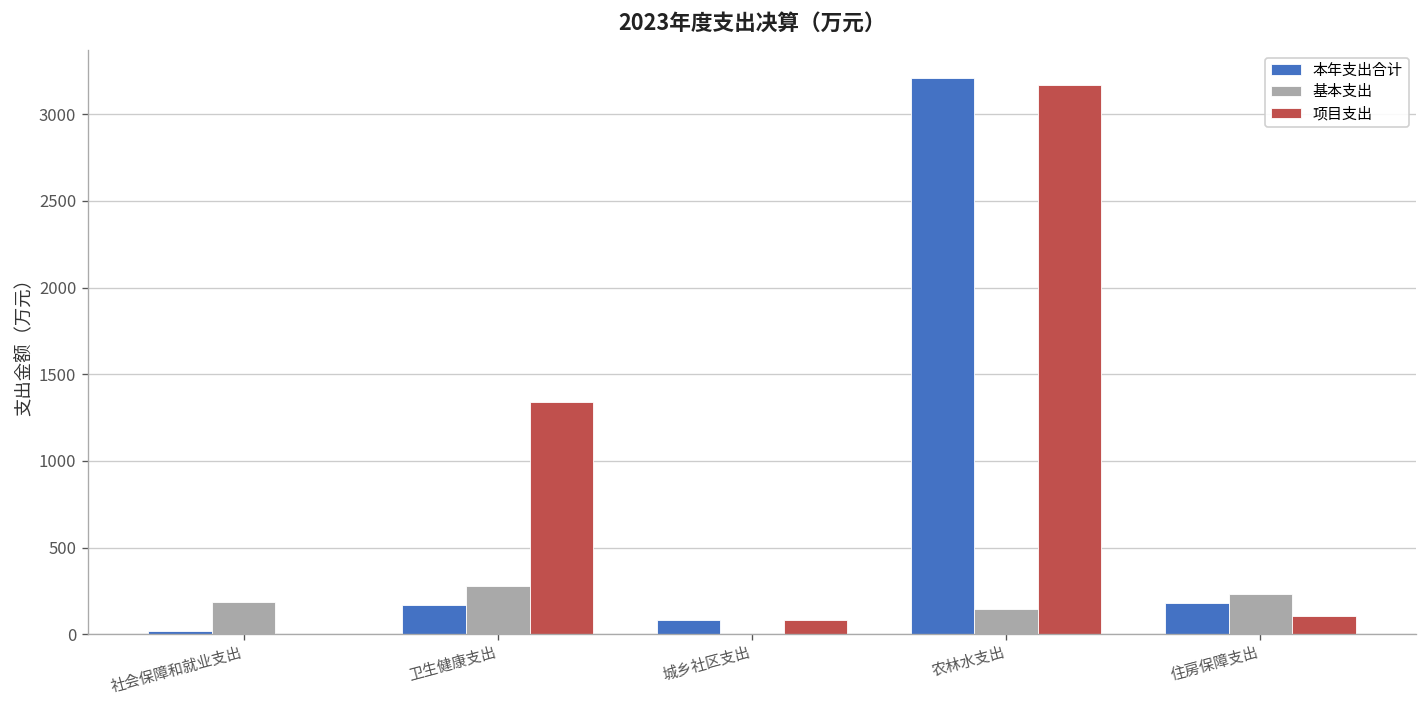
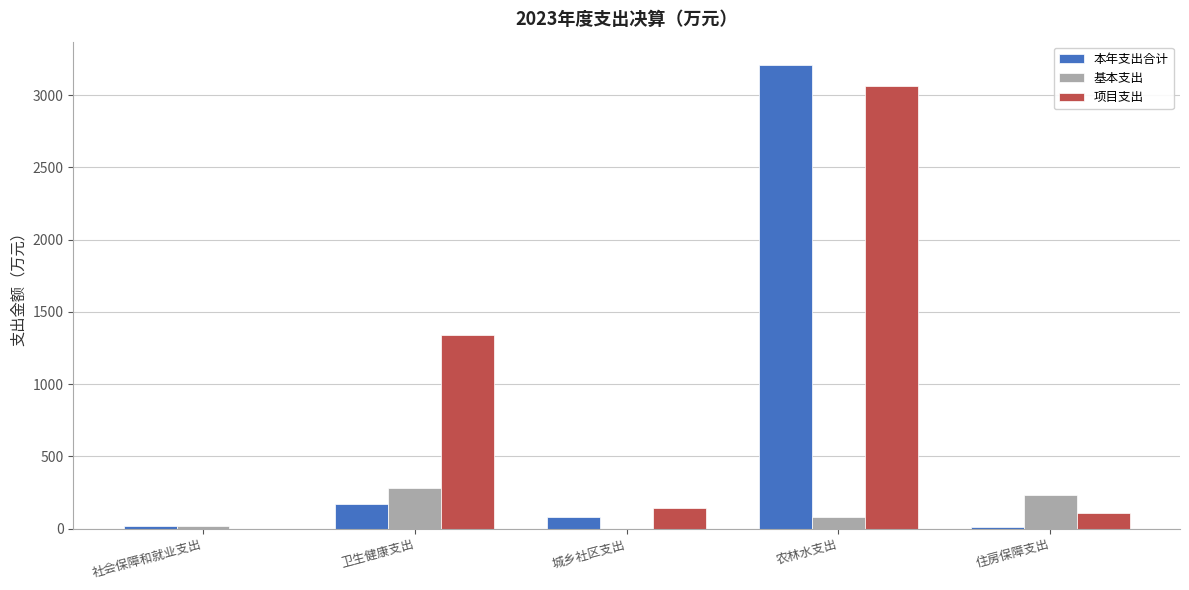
  {
    "本年支出合计": {
      "社会保障和就业支出": 20,
      "卫生健康支出": 170,
      "城乡社区支出": 80,
      "农林水支出": 3210,
-     "住房保障支出": 180
+     "住房保障支出": 10
    },
    "基本支出": {
-     "社会保障和就业支出": 190,
+     "社会保障和就业支出": 20,
      "卫生健康支出": 280,
      "城乡社区支出": 0,
-     "农林水支出": 150,
+     "农林水支出": 80,
      "住房保障支出": 230
    },
    "项目支出": {
      "社会保障和就业支出": 0,
      "卫生健康支出": 1340,
-     "城乡社区支出": 80,
-     "农林水支出": 3170,
+     "城乡社区支出": 140,
+     "农林水支出": 3060,
      "住房保障支出": 110
    }
  }
